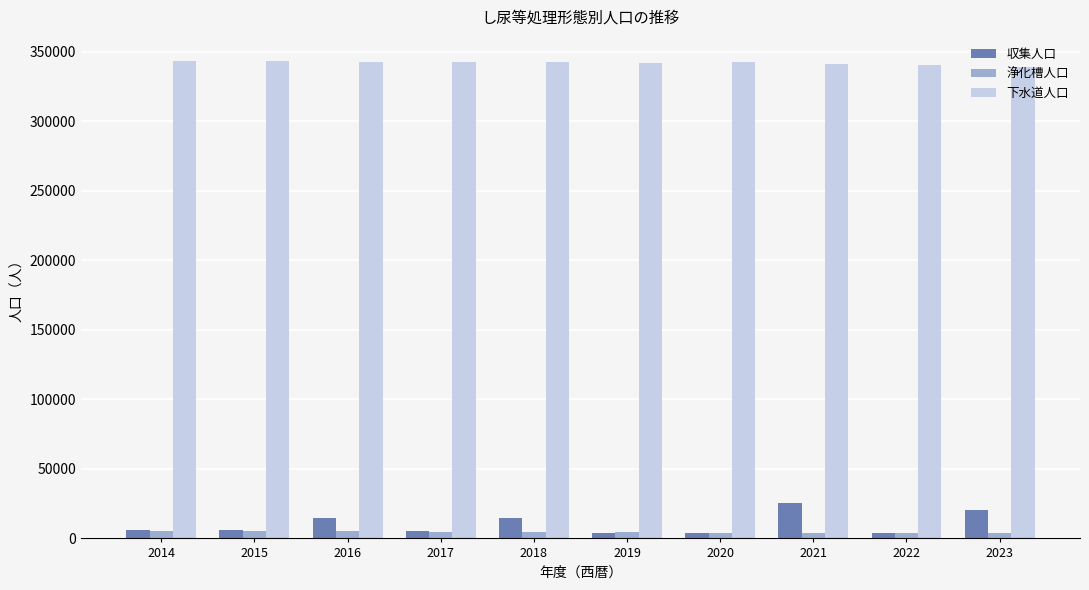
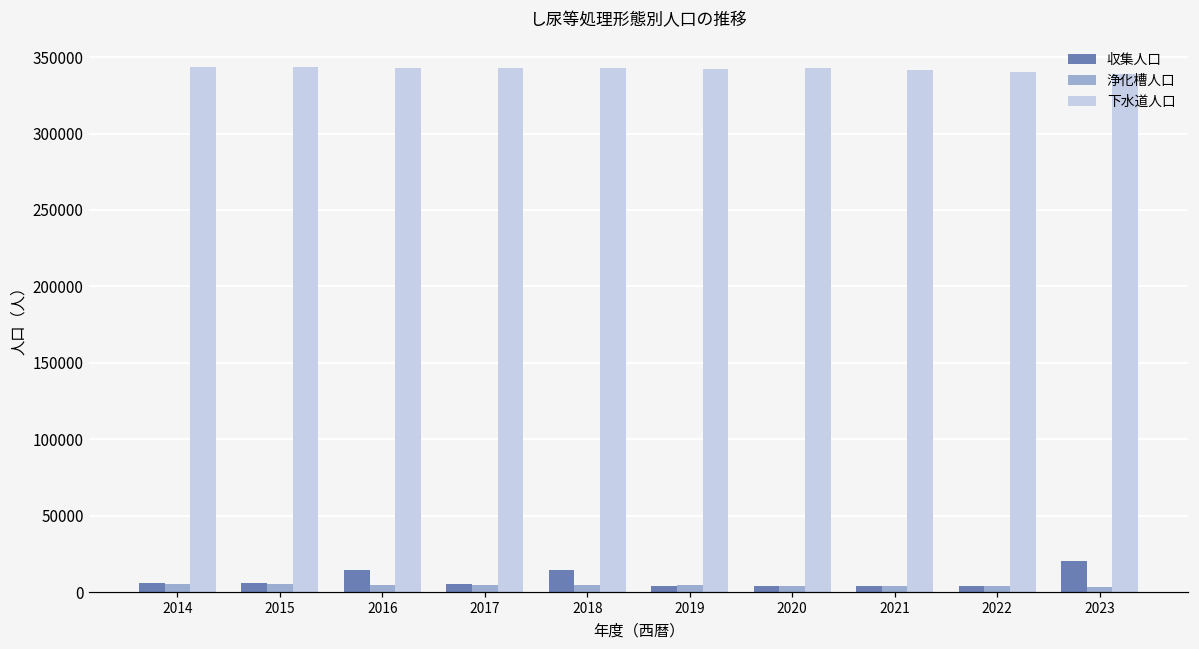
  {
    "収集人口": {
      "2014": 6000,
      "2015": 6000,
      "2016": 14000,
      "2017": 5000,
      "2018": 15000,
      "2019": 4000,
      "2020": 4000,
-     "2021": 26000,
+     "2021": 4000,
      "2022": 4000,
      "2023": 20000
    }
  }
